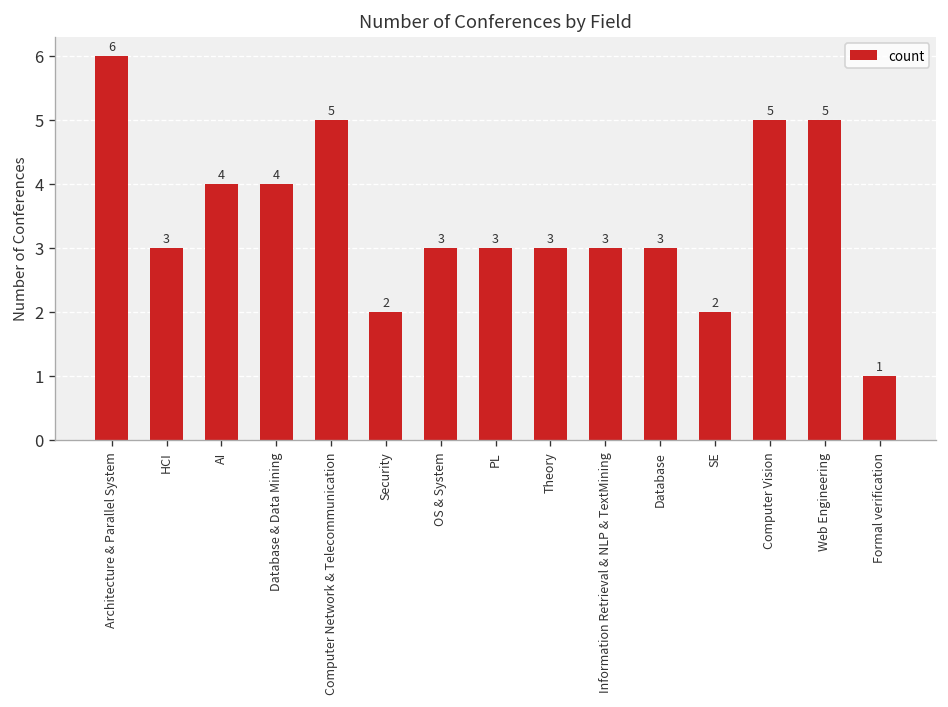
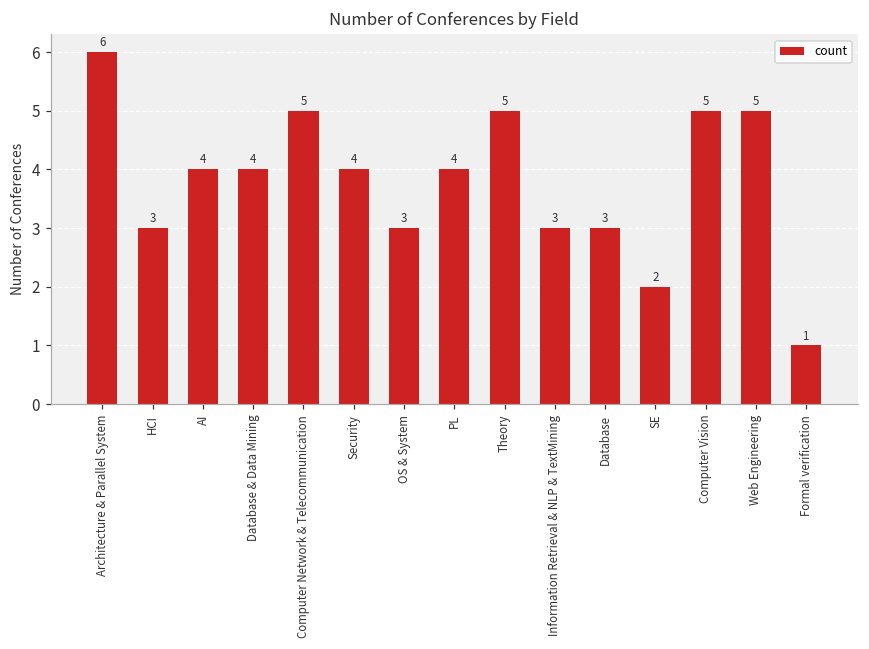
  {
    "Architecture & Parallel System": 6,
    "HCI": 3,
    "AI": 4,
    "Database & Data Mining": 4,
    "Computer Network & Telecommunication": 5,
-   "Security": 2,
+   "Security": 4,
    "OS & System": 3,
-   "PL": 3,
-   "Theory": 3,
+   "PL": 4,
+   "Theory": 5,
    "Information Retrieval & NLP & TextMining": 3,
    "Database": 3,
    "SE": 2,
    "Computer Vision": 5,
    "Web Engineering": 5,
    "Formal verification": 1
  }
